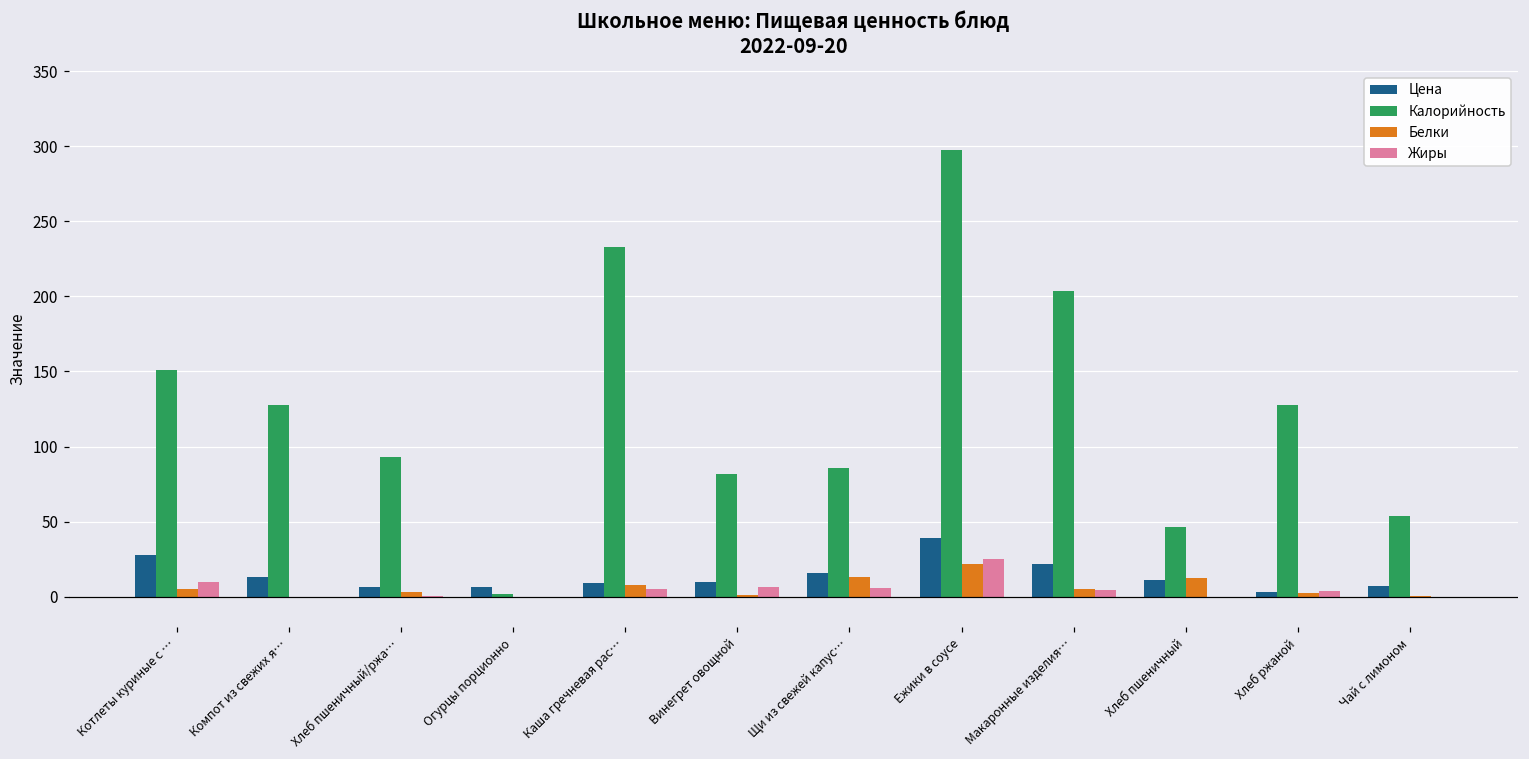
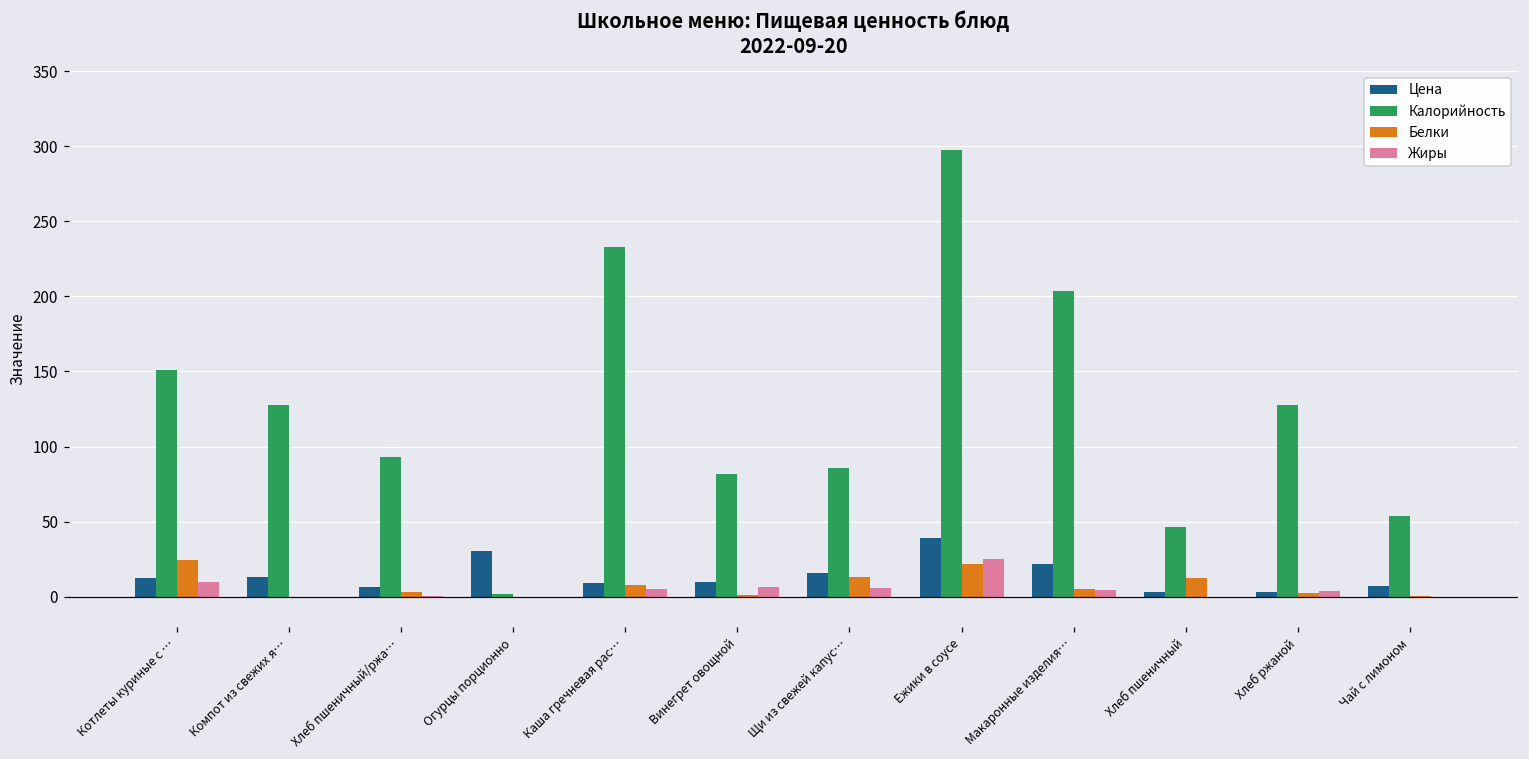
  {
    "Цена": {
-     "Котлеты куриные с …": 28,
+     "Котлеты куриные с …": 13,
      "Компот из свежих я…": 13,
      "Хлеб пшеничный/ржа…": 6,
-     "Огурцы порционно": 7,
+     "Огурцы порционно": 31,
      "Каша гречневая рас…": 9,
      "Винегрет овощной": 10,
      "Щи из свежей капус…": 16,
      "Ежики в соусе": 39,
      "Макаронные изделия…": 22,
-     "Хлеб пшеничный": 11,
+     "Хлеб пшеничный": 3,
      "Хлеб ржаной": 3,
      "Чай с лимоном": 7
    },
    "Калорийность": {
      "Котлеты куриные с …": 151,
      "Компот из свежих я…": 128,
      "Хлеб пшеничный/ржа…": 93,
      "Огурцы порционно": 2,
      "Каша гречневая рас…": 233,
      "Винегрет овощной": 82,
      "Щи из свежей капус…": 86,
      "Ежики в соусе": 297,
      "Макаронные изделия…": 203,
      "Хлеб пшеничный": 47,
      "Хлеб ржаной": 128,
      "Чай с лимоном": 54
    },
    "Белки": {
-     "Котлеты куриные с …": 5,
+     "Котлеты куриные с …": 25,
      "Хлеб пшеничный/ржа…": 3,
      "Каша гречневая рас…": 8,
      "Щи из свежей капус…": 13,
      "Ежики в соусе": 22,
      "Макаронные изделия…": 5,
      "Хлеб пшеничный": 13,
      "Хлеб ржаной": 3
    },
    "Жиры": {
      "Котлеты куриные с …": 10,
      "Компот из свежих я…": 0,
      "Огурцы порционно": 0,
      "Каша гречневая рас…": 5,
      "Винегрет овощной": 6,
      "Щи из свежей капус…": 6,
      "Ежики в соусе": 25,
      "Макаронные изделия…": 4,
      "Хлеб ржаной": 4
    }
  }
